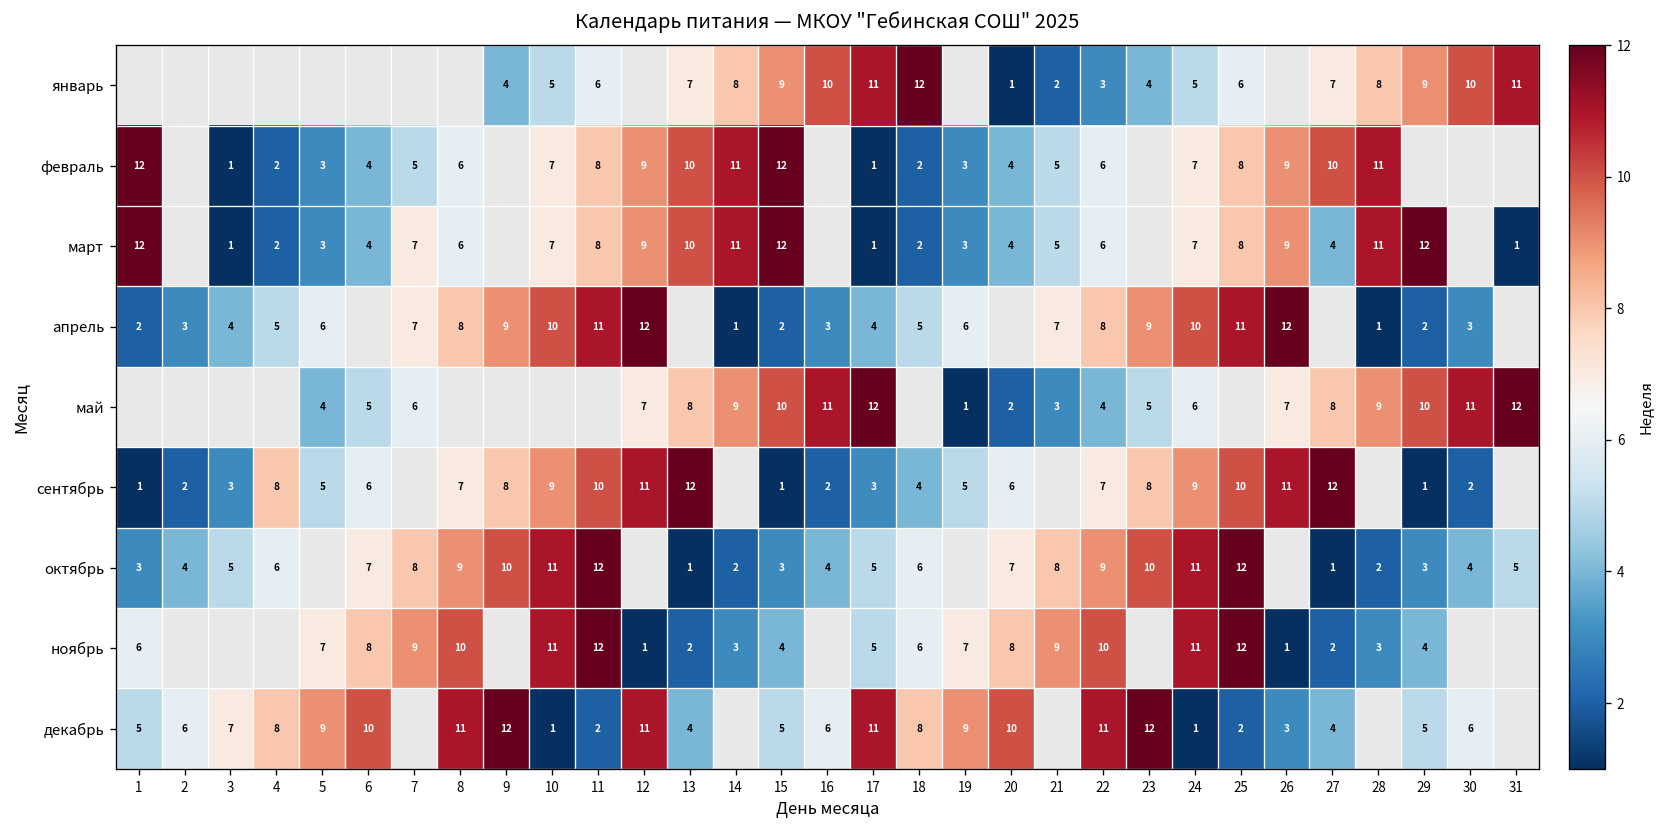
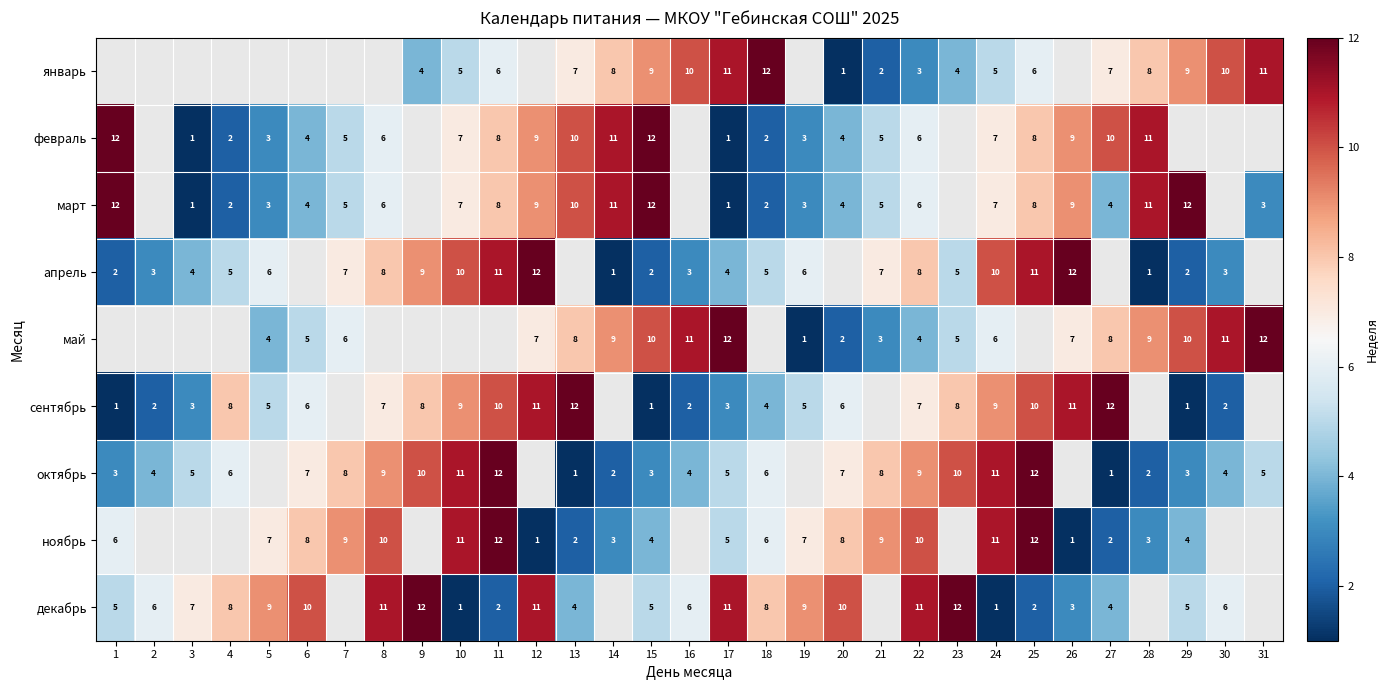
  {
    "март": {
      "1": 12,
      "3": 1,
      "4": 2,
      "5": 3,
      "6": 4,
-     "7": 7,
+     "7": 5,
      "8": 6,
      "10": 7,
      "11": 8,
      "12": 9,
      "13": 10,
      "14": 11,
      "15": 12,
      "17": 1,
      "18": 2,
      "19": 3,
      "20": 4,
      "21": 5,
      "22": 6,
      "24": 7,
      "25": 8,
      "26": 9,
      "27": 4,
      "28": 11,
      "29": 12,
-     "31": 1
+     "31": 3
    },
    "апрель": {
      "1": 2,
      "2": 3,
      "3": 4,
      "4": 5,
      "5": 6,
      "7": 7,
      "8": 8,
      "9": 9,
      "10": 10,
      "11": 11,
      "12": 12,
      "14": 1,
      "15": 2,
      "16": 3,
      "17": 4,
      "18": 5,
      "19": 6,
      "21": 7,
      "22": 8,
-     "23": 9,
+     "23": 5,
      "24": 10,
      "25": 11,
      "26": 12,
      "28": 1,
      "29": 2,
      "30": 3
    }
  }
